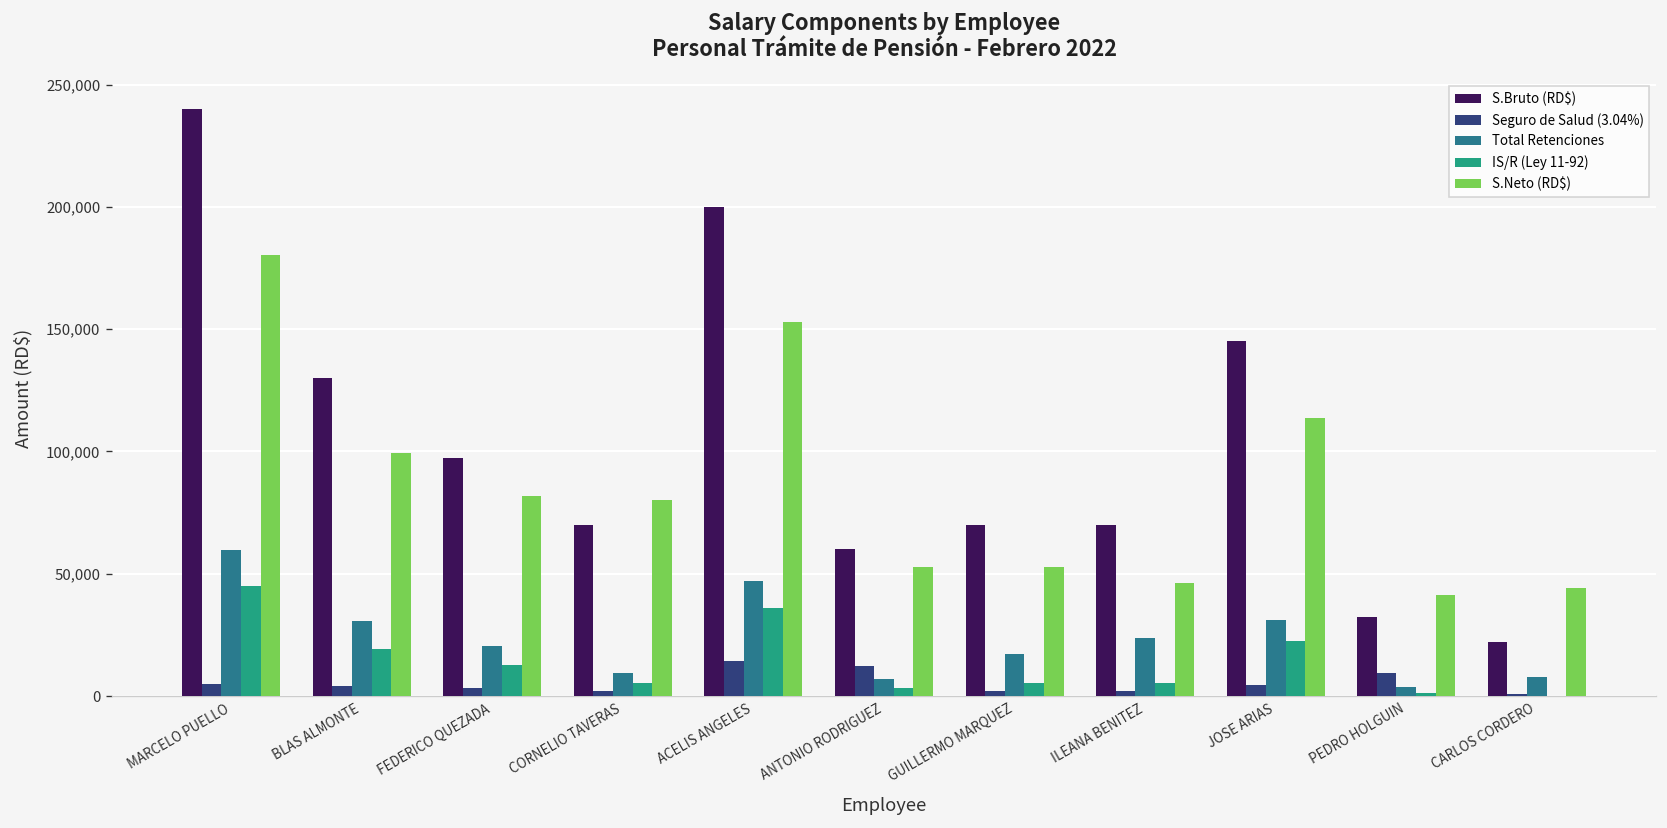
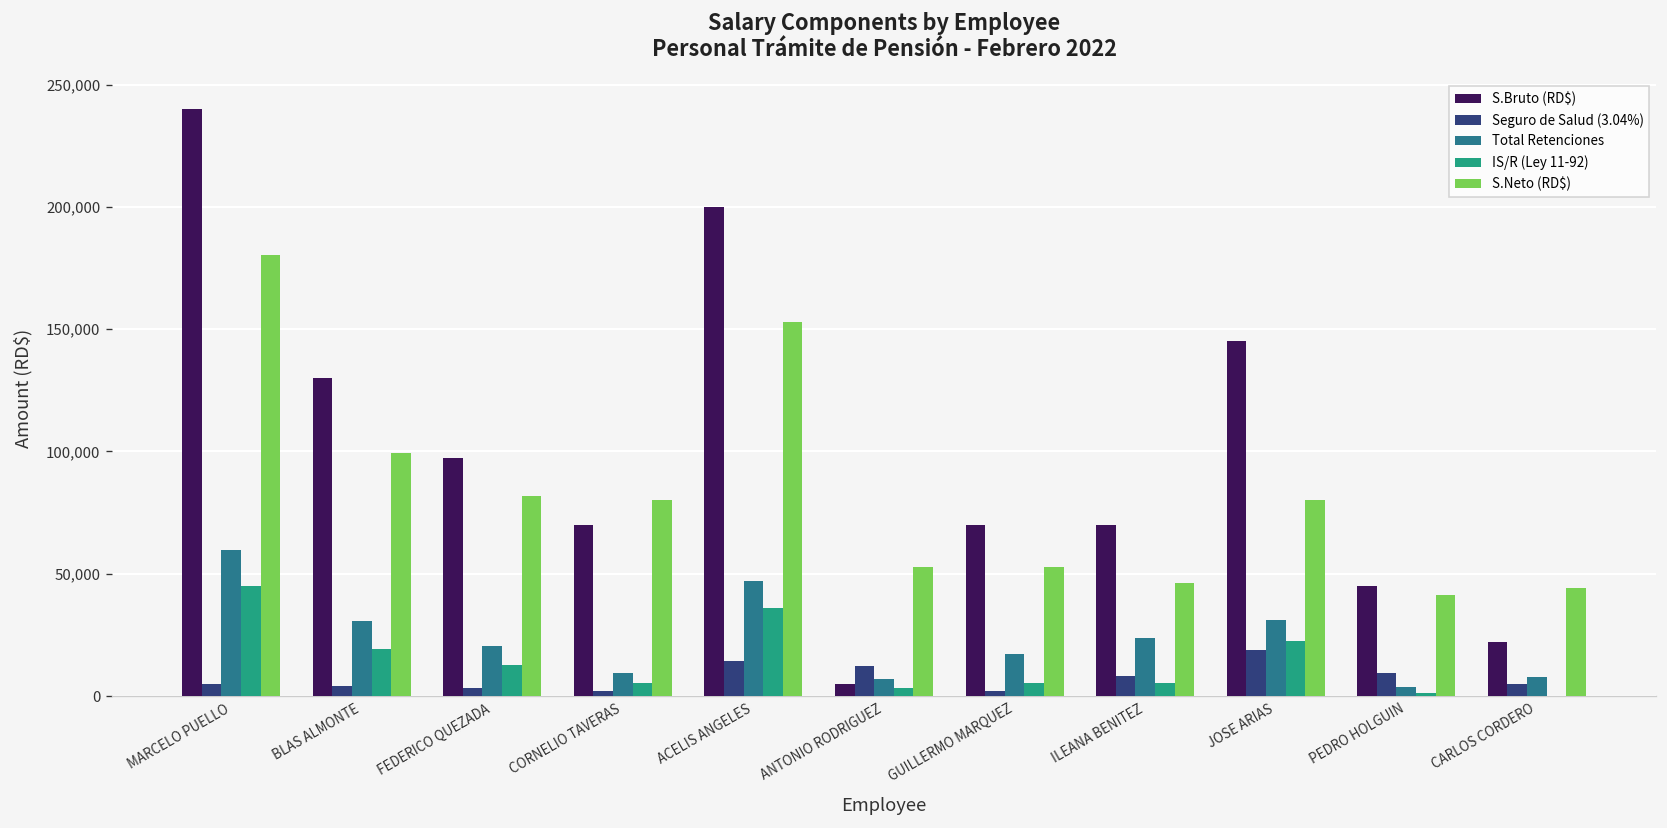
  {
    "S.Bruto (RD$)": {
      "MARCELO PUELLO": "240,000",
      "BLAS ALMONTE": "130,000",
      "FEDERICO QUEZADA": "97,000",
      "CORNELIO TAVERAS": "70,000",
      "ACELIS ANGELES": "200,000",
-     "ANTONIO RODRIGUEZ": "60,000",
+     "ANTONIO RODRIGUEZ": "5,000",
      "GUILLERMO MARQUEZ": "70,000",
      "ILEANA BENITEZ": "70,000",
      "JOSE ARIAS": "145,000",
-     "PEDRO HOLGUIN": "32,000",
+     "PEDRO HOLGUIN": "45,000",
      "CARLOS CORDERO": "22,000"
    },
    "Seguro de Salud (3.04%)": {
      "MARCELO PUELLO": "5,000",
      "BLAS ALMONTE": "4,000",
      "FEDERICO QUEZADA": "3,000",
      "CORNELIO TAVERAS": "2,000",
      "ACELIS ANGELES": "15,000",
      "ANTONIO RODRIGUEZ": "12,000",
      "GUILLERMO MARQUEZ": "2,000",
-     "ILEANA BENITEZ": "2,000",
-     "JOSE ARIAS": "4,000",
+     "ILEANA BENITEZ": "8,000",
+     "JOSE ARIAS": "19,000",
      "PEDRO HOLGUIN": "9,000",
-     "CARLOS CORDERO": "1,000"
+     "CARLOS CORDERO": "5,000"
    },
    "S.Neto (RD$)": {
      "MARCELO PUELLO": "180,000",
      "BLAS ALMONTE": "99,000",
      "FEDERICO QUEZADA": "82,000",
      "CORNELIO TAVERAS": "80,000",
      "ACELIS ANGELES": "153,000",
      "ANTONIO RODRIGUEZ": "53,000",
      "GUILLERMO MARQUEZ": "53,000",
      "ILEANA BENITEZ": "46,000",
-     "JOSE ARIAS": "114,000",
+     "JOSE ARIAS": "80,000",
      "PEDRO HOLGUIN": "41,000",
      "CARLOS CORDERO": "44,000"
    }
  }
